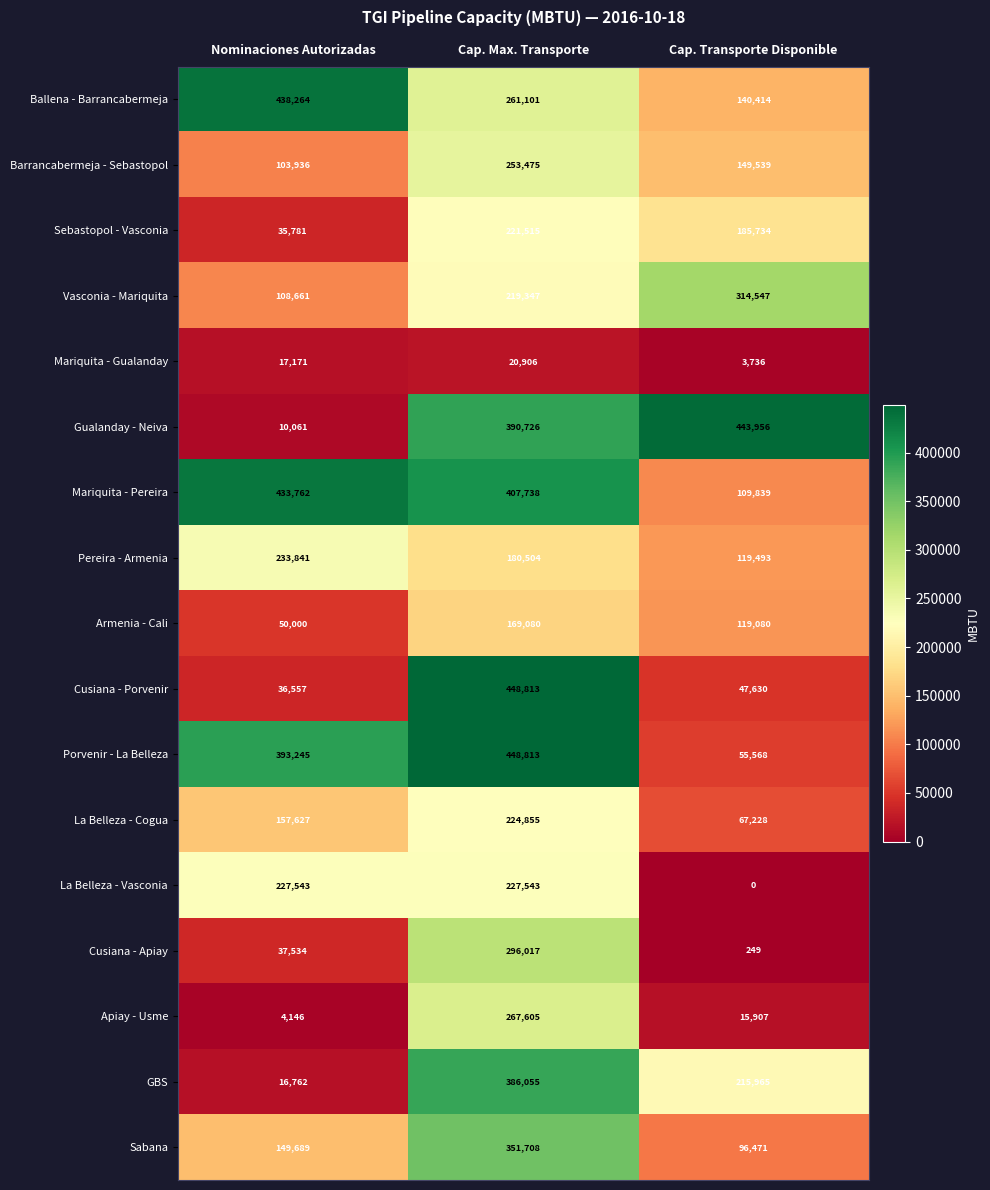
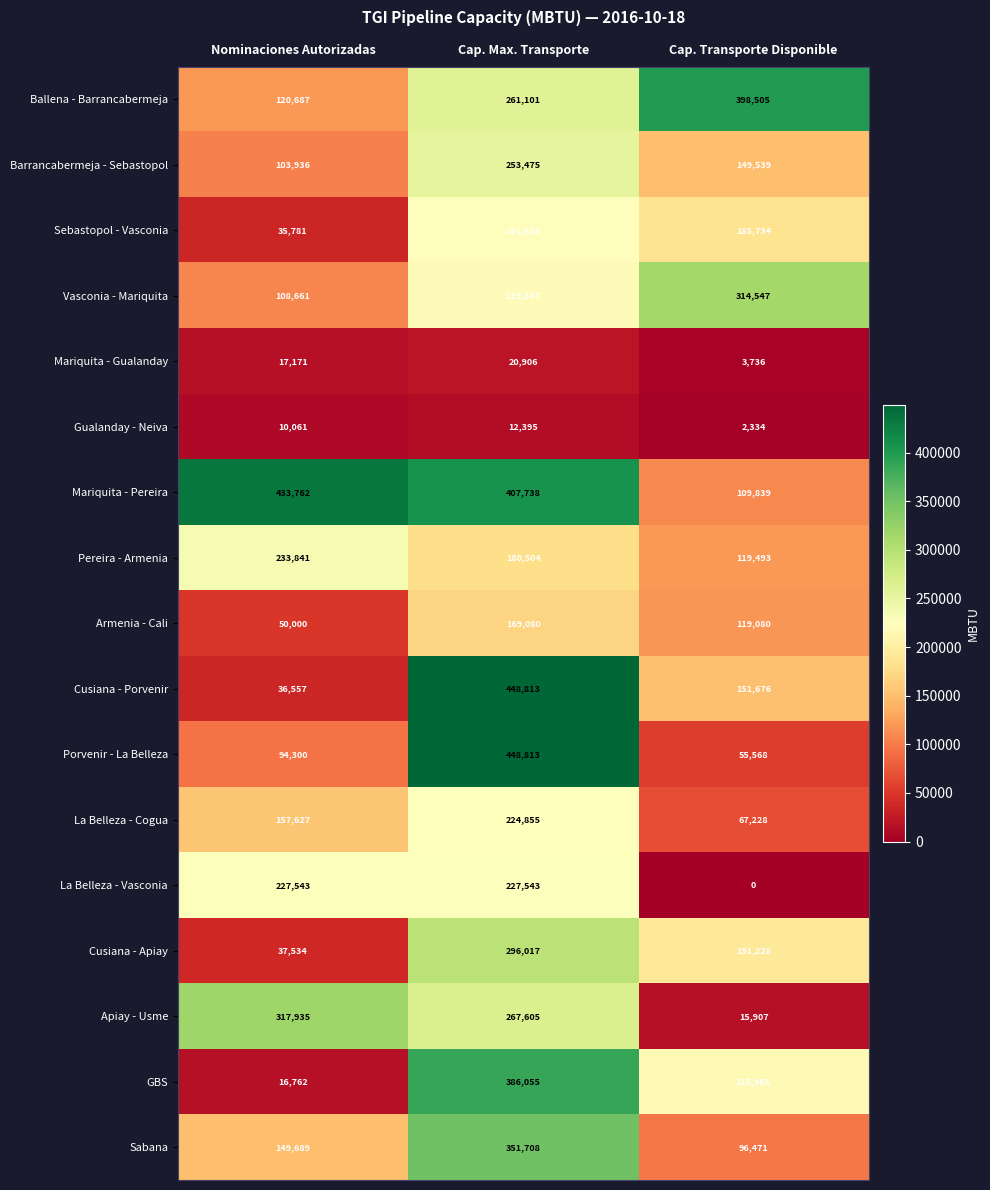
  {
    "Ballena - Barrancabermeja": {
-     "Nominaciones Autorizadas": "438,264",
+     "Nominaciones Autorizadas": "120,687",
      "Cap. Max. Transporte": "261,101",
-     "Cap. Transporte Disponible": "140,414"
+     "Cap. Transporte Disponible": "398,505"
    },
    "Barrancabermeja - Sebastopol": {
      "Nominaciones Autorizadas": "103,936",
      "Cap. Max. Transporte": "253,475",
      "Cap. Transporte Disponible": "149,539"
    },
    "Sebastopol - Vasconia": {
      "Nominaciones Autorizadas": "35,781",
      "Cap. Max. Transporte": "221,515",
      "Cap. Transporte Disponible": "185,734"
    },
    "Vasconia - Mariquita": {
      "Nominaciones Autorizadas": "108,661",
      "Cap. Max. Transporte": "219,347",
      "Cap. Transporte Disponible": "314,547"
    },
    "Mariquita - Gualanday": {
      "Nominaciones Autorizadas": "17,171",
      "Cap. Max. Transporte": "20,906",
      "Cap. Transporte Disponible": "3,736"
    },
    "Gualanday - Neiva": {
      "Nominaciones Autorizadas": "10,061",
-     "Cap. Max. Transporte": "390,726",
-     "Cap. Transporte Disponible": "443,956"
+     "Cap. Max. Transporte": "12,395",
+     "Cap. Transporte Disponible": "2,334"
    },
    "Mariquita - Pereira": {
      "Nominaciones Autorizadas": "433,762",
      "Cap. Max. Transporte": "407,738",
      "Cap. Transporte Disponible": "109,839"
    },
    "Pereira - Armenia": {
      "Nominaciones Autorizadas": "233,841",
      "Cap. Max. Transporte": "180,504",
      "Cap. Transporte Disponible": "119,493"
    },
    "Armenia - Cali": {
      "Nominaciones Autorizadas": "50,000",
      "Cap. Max. Transporte": "169,080",
      "Cap. Transporte Disponible": "119,080"
    },
    "Cusiana - Porvenir": {
      "Nominaciones Autorizadas": "36,557",
      "Cap. Max. Transporte": "448,813",
-     "Cap. Transporte Disponible": "47,630"
+     "Cap. Transporte Disponible": "151,676"
    },
    "Porvenir - La Belleza": {
-     "Nominaciones Autorizadas": "393,245",
+     "Nominaciones Autorizadas": "94,300",
      "Cap. Max. Transporte": "448,813",
      "Cap. Transporte Disponible": "55,568"
    },
    "La Belleza - Cogua": {
      "Nominaciones Autorizadas": "157,627",
      "Cap. Max. Transporte": "224,855",
      "Cap. Transporte Disponible": "67,228"
    },
    "La Belleza - Vasconia": {
      "Nominaciones Autorizadas": "227,543",
      "Cap. Max. Transporte": "227,543",
      "Cap. Transporte Disponible": "0"
    },
    "Cusiana - Apiay": {
      "Nominaciones Autorizadas": "37,534",
      "Cap. Max. Transporte": "296,017",
-     "Cap. Transporte Disponible": "249"
+     "Cap. Transporte Disponible": "191,228"
    },
    "Apiay - Usme": {
-     "Nominaciones Autorizadas": "4,146",
+     "Nominaciones Autorizadas": "317,935",
      "Cap. Max. Transporte": "267,605",
      "Cap. Transporte Disponible": "15,907"
    },
    "GBS": {
      "Nominaciones Autorizadas": "16,762",
      "Cap. Max. Transporte": "386,055",
      "Cap. Transporte Disponible": "215,965"
    },
    "Sabana": {
      "Nominaciones Autorizadas": "149,689",
      "Cap. Max. Transporte": "351,708",
      "Cap. Transporte Disponible": "96,471"
    }
  }
